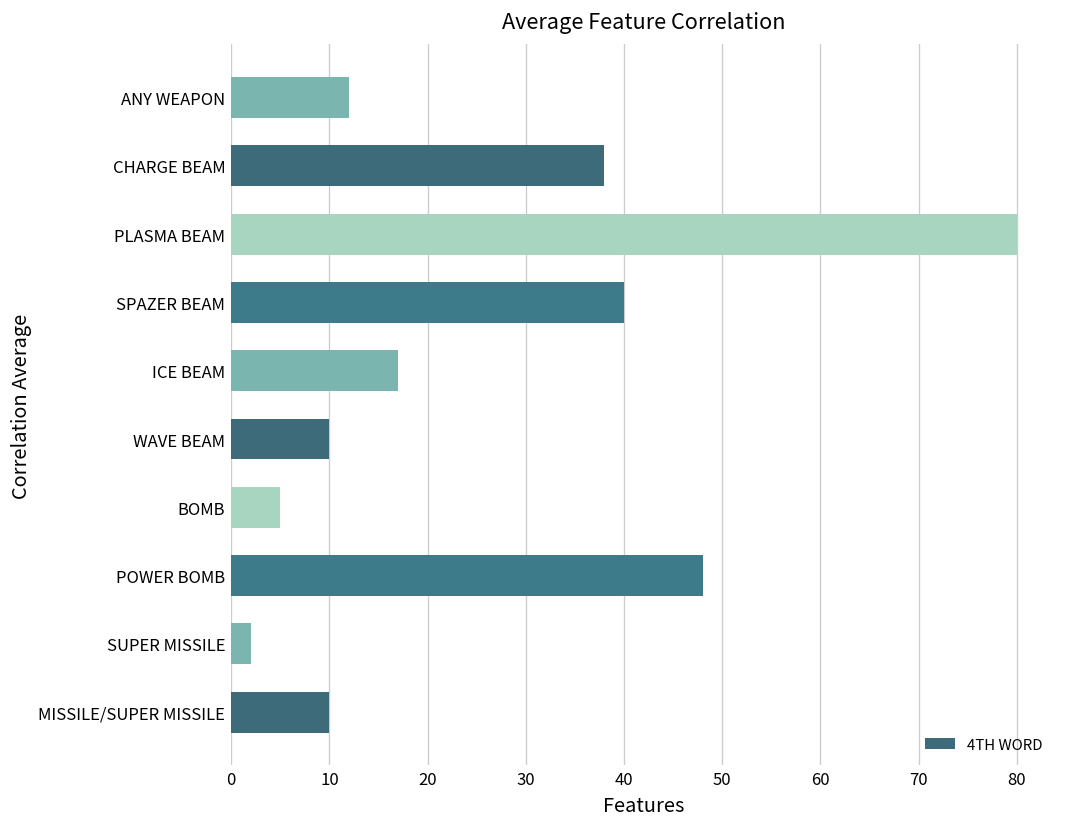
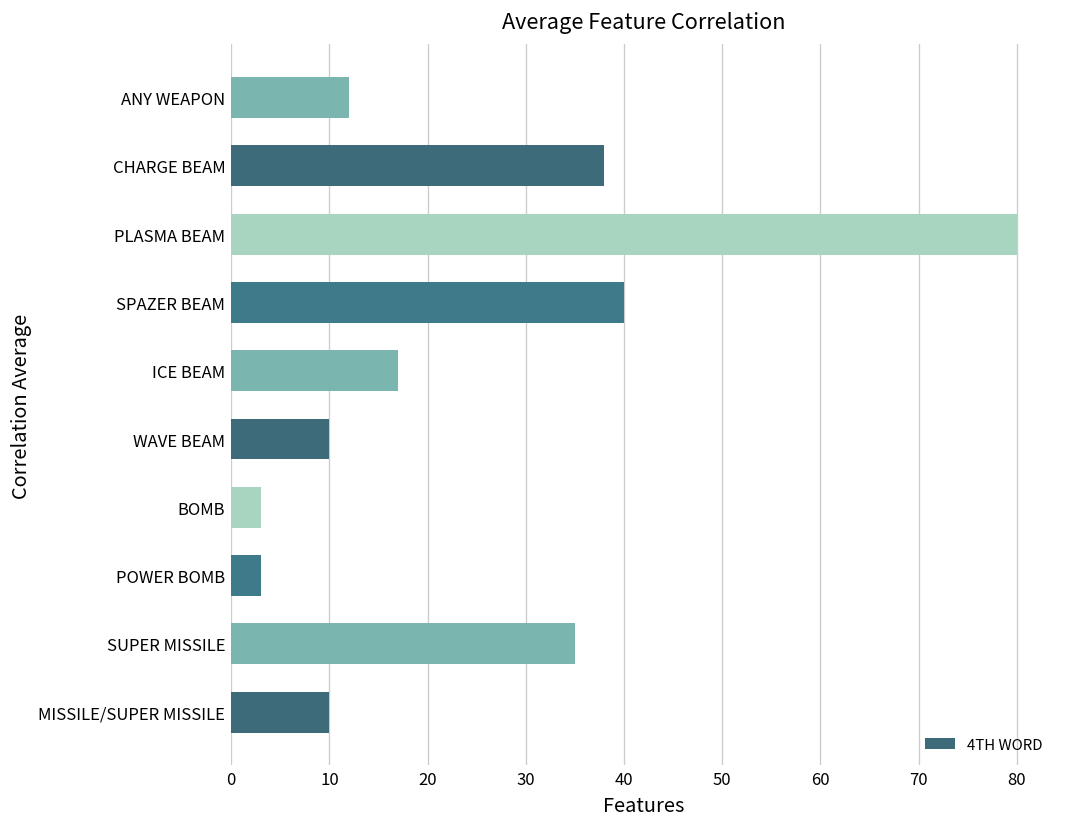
  {
    "ANY WEAPON": 12,
    "CHARGE BEAM": 38,
    "PLASMA BEAM": 80,
    "SPAZER BEAM": 40,
    "ICE BEAM": 17,
    "WAVE BEAM": 10,
-   "BOMB": 5,
-   "POWER BOMB": 48,
-   "SUPER MISSILE": 2,
+   "BOMB": 3,
+   "POWER BOMB": 3,
+   "SUPER MISSILE": 35,
    "MISSILE/SUPER MISSILE": 10
  }
